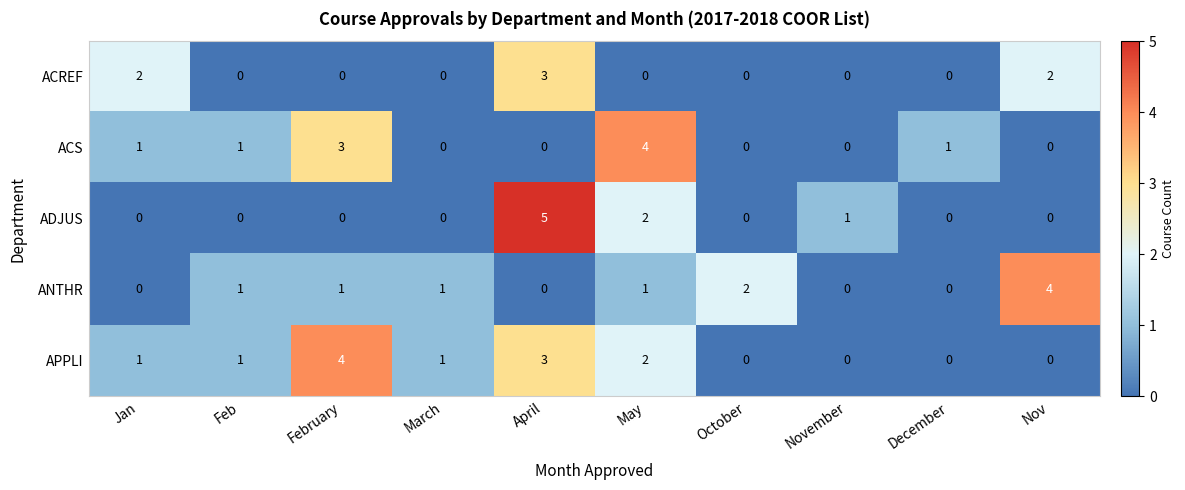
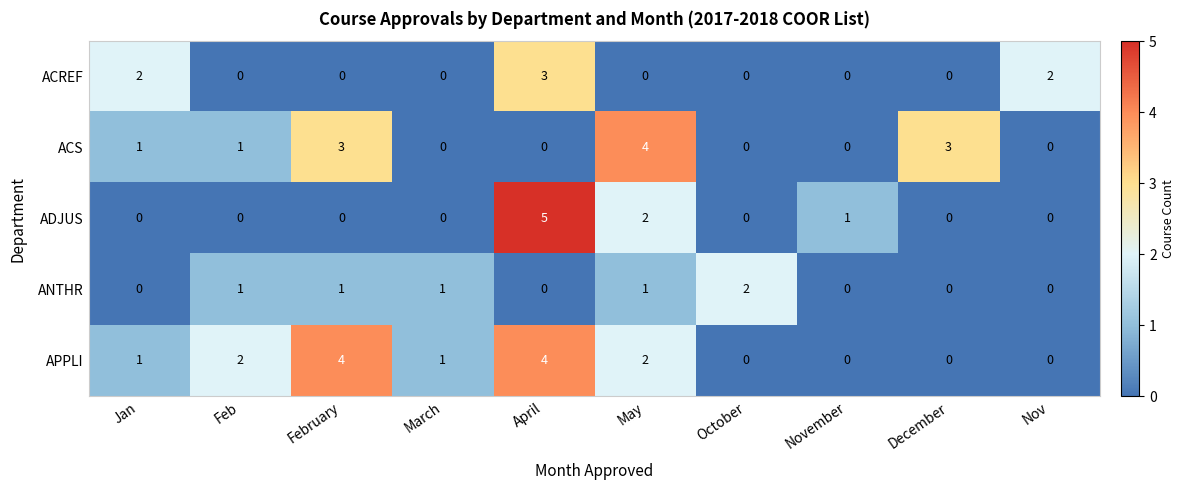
  {
    "ACREF": {
      "Jan": 2,
      "Feb": 0,
      "February": 0,
      "March": 0,
      "April": 3,
      "May": 0,
      "October": 0,
      "November": 0,
      "December": 0,
      "Nov": 2
    },
    "ACS": {
      "Jan": 1,
      "Feb": 1,
      "February": 3,
      "March": 0,
      "April": 0,
      "May": 4,
      "October": 0,
      "November": 0,
-     "December": 1,
+     "December": 3,
      "Nov": 0
    },
    "ADJUS": {
      "Jan": 0,
      "Feb": 0,
      "February": 0,
      "March": 0,
      "April": 5,
      "May": 2,
      "October": 0,
      "November": 1,
      "December": 0,
      "Nov": 0
    },
    "ANTHR": {
      "Jan": 0,
      "Feb": 1,
      "February": 1,
      "March": 1,
      "April": 0,
      "May": 1,
      "October": 2,
      "November": 0,
      "December": 0,
-     "Nov": 4
+     "Nov": 0
    },
    "APPLI": {
      "Jan": 1,
-     "Feb": 1,
+     "Feb": 2,
      "February": 4,
      "March": 1,
-     "April": 3,
+     "April": 4,
      "May": 2,
      "October": 0,
      "November": 0,
      "December": 0,
      "Nov": 0
    }
  }
